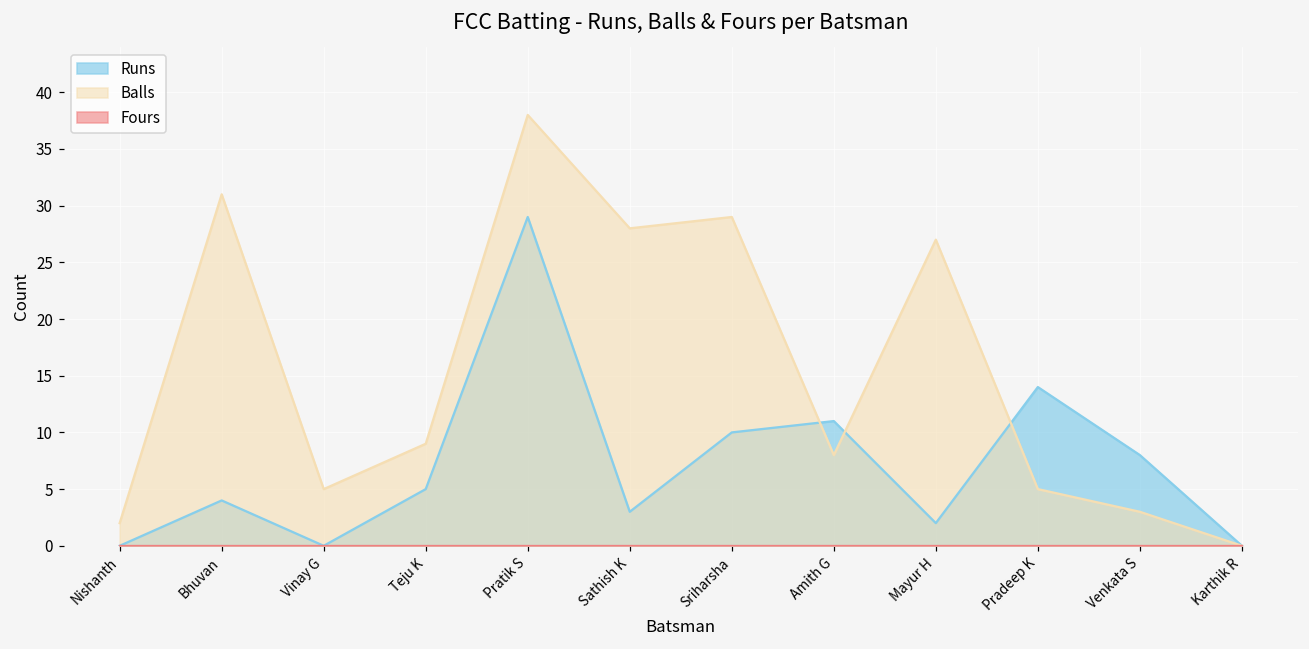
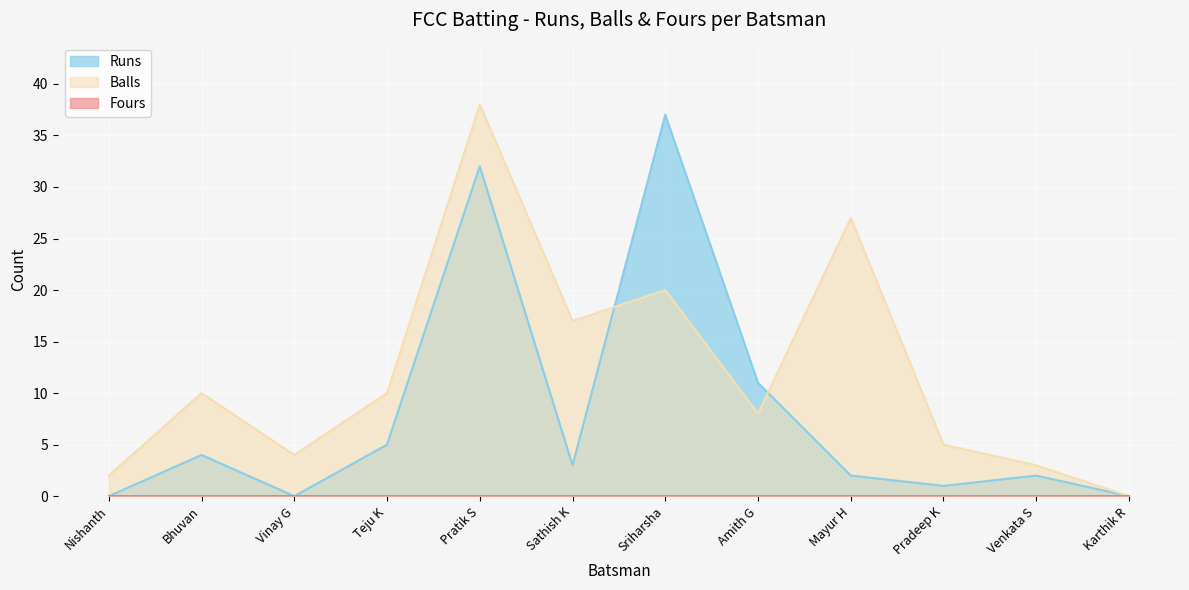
  {
    "Runs": {
      "Bhuvan": 4,
      "Teju K": 5,
-     "Pratik S": 29,
+     "Pratik S": 32,
      "Sathish K": 3,
-     "Sriharsha": 10,
+     "Sriharsha": 37,
      "Amith G": 11,
      "Mayur H": 2,
-     "Pradeep K": 14,
-     "Venkata S": 8
+     "Pradeep K": 1,
+     "Venkata S": 2
    },
    "Balls": {
      "Nishanth": 2,
-     "Bhuvan": 31,
-     "Vinay G": 5,
-     "Teju K": 9,
+     "Bhuvan": 10,
+     "Vinay G": 4,
+     "Teju K": 10,
      "Pratik S": 38,
-     "Sathish K": 28,
-     "Sriharsha": 29,
+     "Sathish K": 17,
+     "Sriharsha": 20,
      "Amith G": 8,
      "Mayur H": 27,
      "Pradeep K": 5,
      "Venkata S": 3
    },
    "Fours": {
      "Bhuvan": 0,
      "Teju K": 0,
      "Pratik S": 0,
      "Sathish K": 0,
      "Sriharsha": 0,
      "Amith G": 0,
      "Mayur H": 0,
      "Pradeep K": 0,
      "Venkata S": 0
    }
  }
